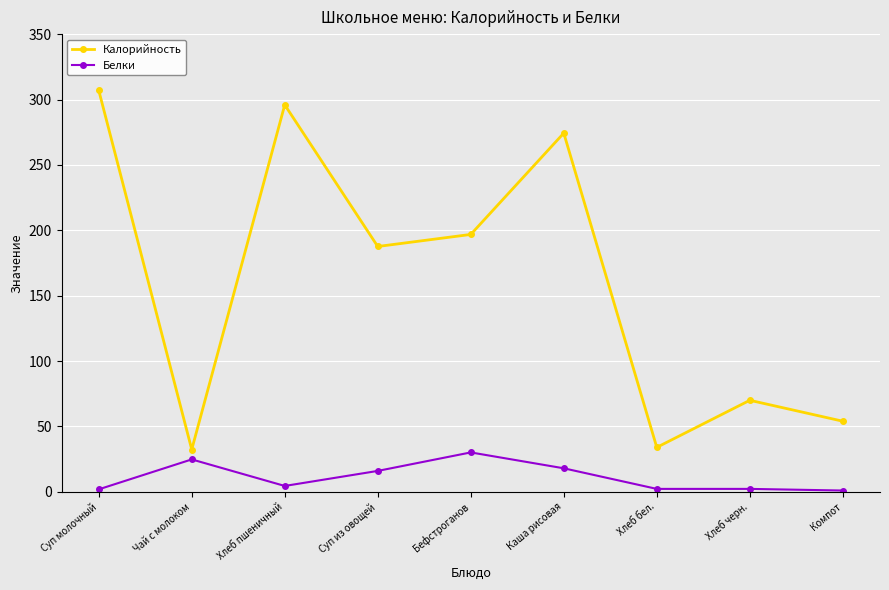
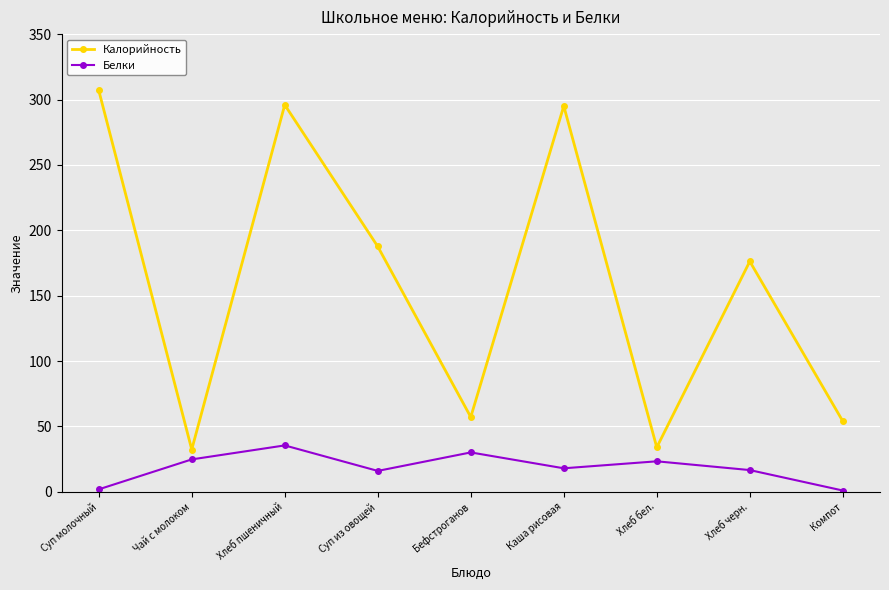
  {
    "Калорийность": {
      "Суп молочный": 307,
      "Чай с молоком": 32,
      "Хлеб пшеничный": 296,
      "Суп из овощей": 188,
-     "Бефстроганов": 197,
-     "Каша рисовая": 274,
+     "Бефстроганов": 57,
+     "Каша рисовая": 295,
      "Хлеб бел.": 34,
-     "Хлеб черн.": 70,
+     "Хлеб черн.": 176,
      "Компот": 54
    },
    "Белки": {
      "Суп молочный": 2,
      "Чай с молоком": 25,
-     "Хлеб пшеничный": 5,
+     "Хлеб пшеничный": 36,
      "Суп из овощей": 16,
      "Бефстроганов": 30,
      "Каша рисовая": 18,
-     "Хлеб бел.": 2,
-     "Хлеб черн.": 2,
+     "Хлеб бел.": 23,
+     "Хлеб черн.": 17,
      "Компот": 1
    }
  }
